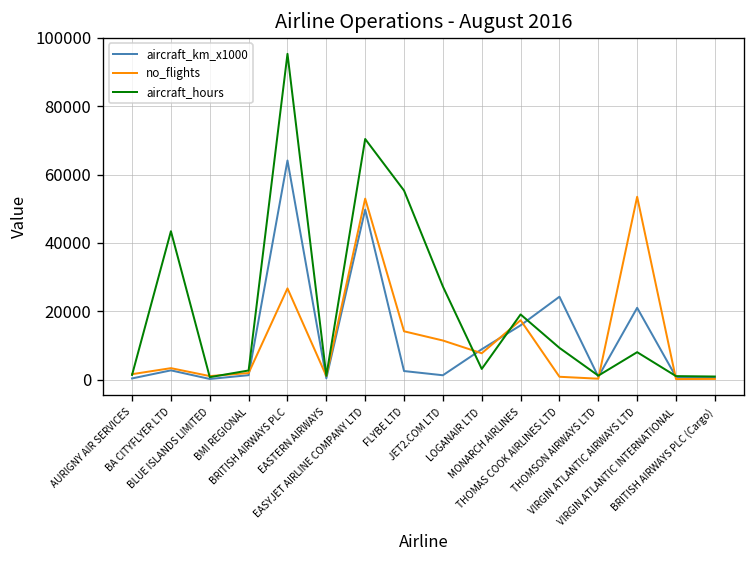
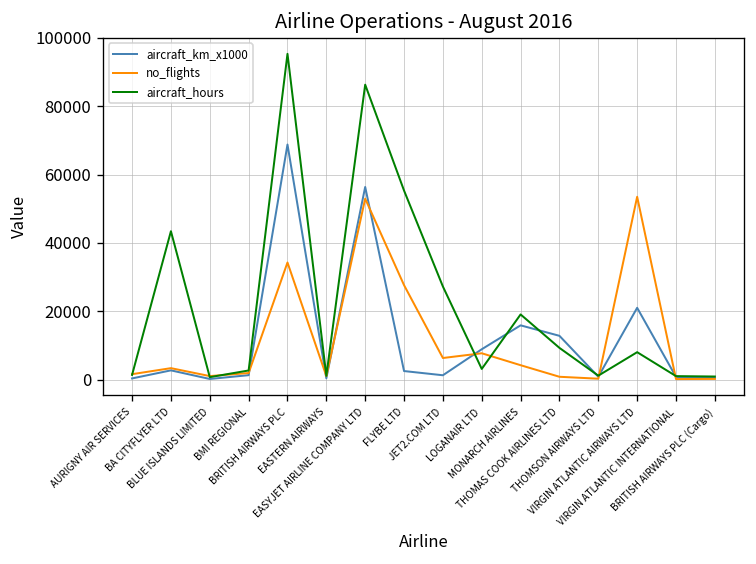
  {
    "aircraft_km_x1000": {
      "AURIGNY AIR SERVICES": 0,
-     "BRITISH AIRWAYS PLC": 64000,
-     "EASYJET AIRLINE COMPANY LTD": 50000,
+     "BRITISH AIRWAYS PLC": 69000,
+     "EASYJET AIRLINE COMPANY LTD": 56000,
      "FLYBE LTD": 2000,
      "JET2.COM LTD": 1000,
      "LOGANAIR LTD": 9000,
      "MONARCH AIRLINES": 16000,
-     "THOMAS COOK AIRLINES LTD": 24000,
+     "THOMAS COOK AIRLINES LTD": 13000,
      "VIRGIN ATLANTIC AIRWAYS LTD": 21000
    },
    "no_flights": {
-     "BRITISH AIRWAYS PLC": 27000,
+     "BRITISH AIRWAYS PLC": 34000,
      "EASYJET AIRLINE COMPANY LTD": 53000,
-     "FLYBE LTD": 14000,
-     "JET2.COM LTD": 11000,
+     "FLYBE LTD": 28000,
+     "JET2.COM LTD": 6000,
      "LOGANAIR LTD": 8000,
-     "MONARCH AIRLINES": 17000,
+     "MONARCH AIRLINES": 4000,
      "THOMAS COOK AIRLINES LTD": 1000,
      "VIRGIN ATLANTIC AIRWAYS LTD": 53000
    },
    "aircraft_hours": {
      "BA CITYFLYER LTD": 43000,
      "BRITISH AIRWAYS PLC": 95000,
-     "EASYJET AIRLINE COMPANY LTD": 70000,
+     "EASYJET AIRLINE COMPANY LTD": 86000,
      "FLYBE LTD": 55000,
      "JET2.COM LTD": 27000,
      "LOGANAIR LTD": 3000,
      "MONARCH AIRLINES": 19000,
      "THOMAS COOK AIRLINES LTD": 9000,
      "VIRGIN ATLANTIC AIRWAYS LTD": 8000
    }
  }
